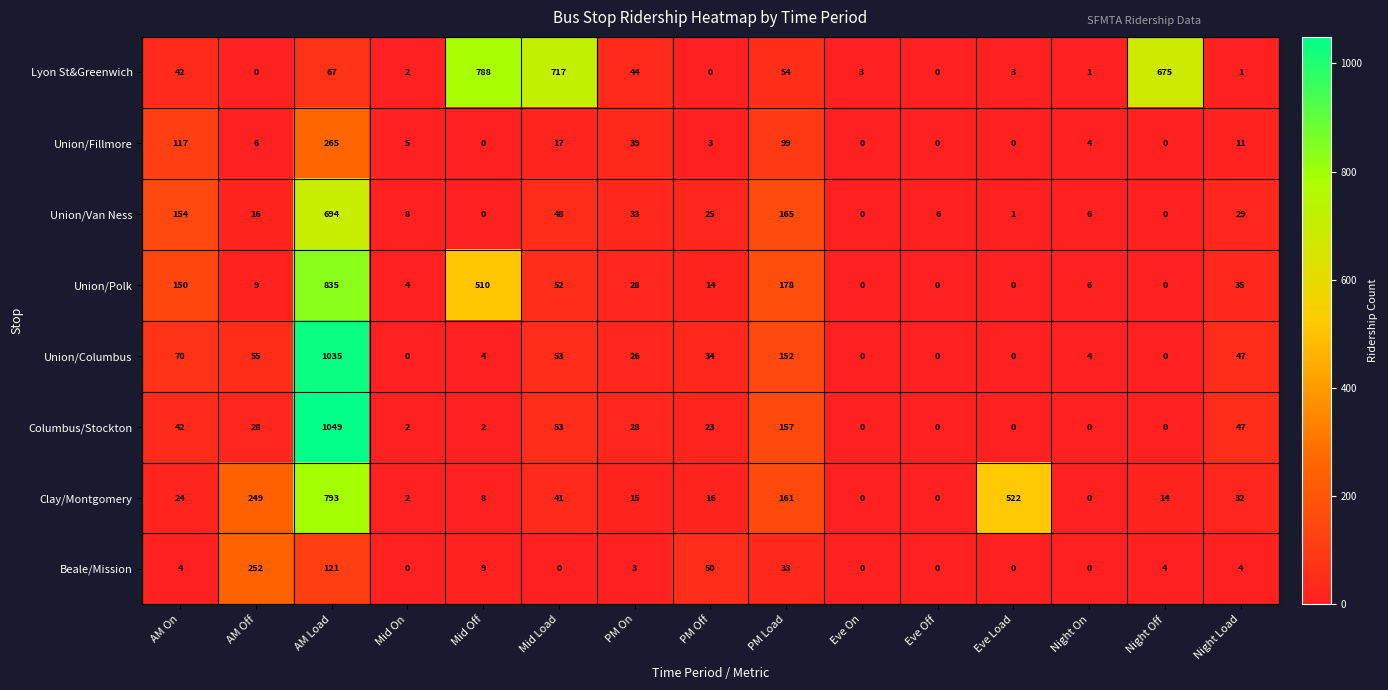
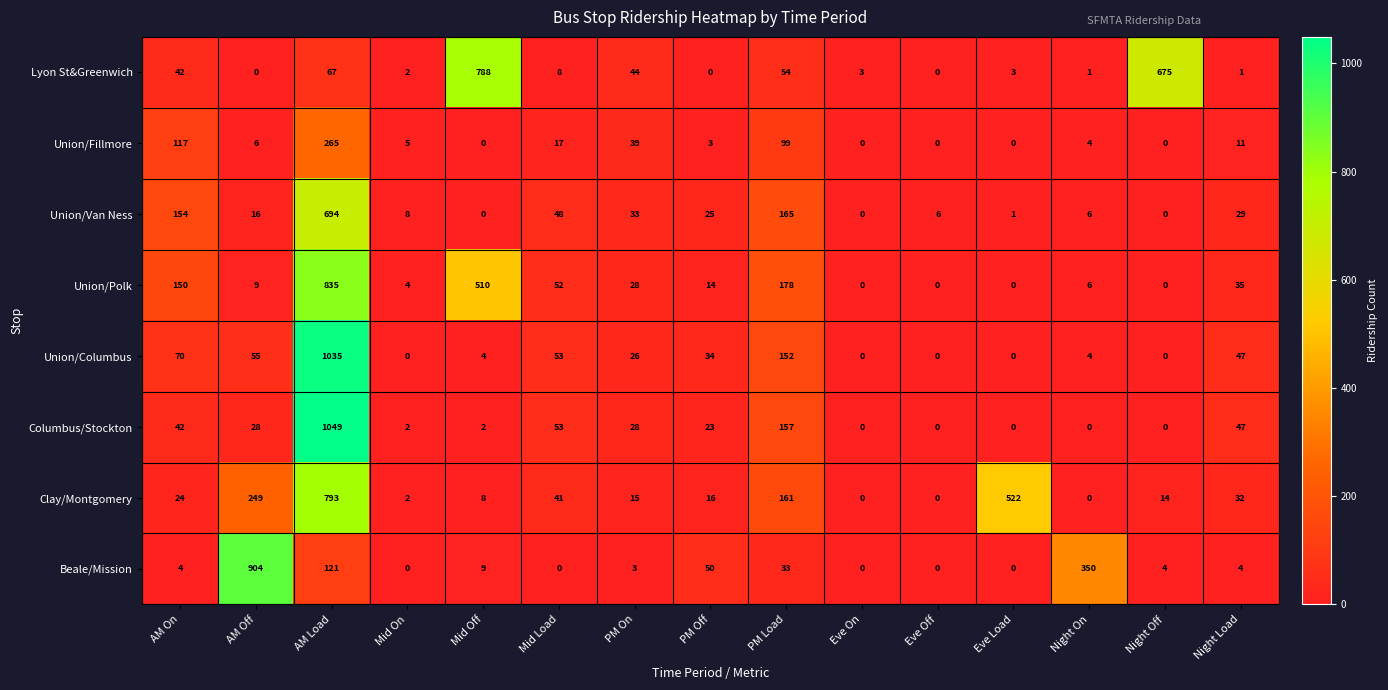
  {
    "Lyon St&Greenwich": {
      "AM On": 42,
      "AM Off": 0,
      "AM Load": 67,
      "Mid On": 2,
      "Mid Off": 788,
-     "Mid Load": 717,
+     "Mid Load": 8,
      "PM On": 44,
      "PM Off": 0,
      "PM Load": 54,
      "Eve On": 3,
      "Eve Off": 0,
      "Eve Load": 3,
      "Night On": 1,
      "Night Off": 675,
      "Night Load": 1
    },
    "Union/Fillmore": {
      "AM On": 117,
      "AM Off": 6,
      "AM Load": 265,
      "Mid On": 5,
      "Mid Off": 0,
      "Mid Load": 17,
      "PM On": 39,
      "PM Off": 3,
      "PM Load": 99,
      "Eve On": 0,
      "Eve Off": 0,
      "Eve Load": 0,
      "Night On": 4,
      "Night Off": 0,
      "Night Load": 11
    },
    "Union/Van Ness": {
      "AM On": 154,
      "AM Off": 16,
      "AM Load": 694,
      "Mid On": 8,
      "Mid Off": 0,
      "Mid Load": 48,
      "PM On": 33,
      "PM Off": 25,
      "PM Load": 165,
      "Eve On": 0,
      "Eve Off": 6,
      "Eve Load": 1,
      "Night On": 6,
      "Night Off": 0,
      "Night Load": 29
    },
    "Union/Polk": {
      "AM On": 150,
      "AM Off": 9,
      "AM Load": 835,
      "Mid On": 4,
      "Mid Off": 510,
      "Mid Load": 52,
      "PM On": 28,
      "PM Off": 14,
      "PM Load": 178,
      "Eve On": 0,
      "Eve Off": 0,
      "Eve Load": 0,
      "Night On": 6,
      "Night Off": 0,
      "Night Load": 35
    },
    "Union/Columbus": {
      "AM On": 70,
      "AM Off": 55,
      "AM Load": 1035,
      "Mid On": 0,
      "Mid Off": 4,
      "Mid Load": 53,
      "PM On": 26,
      "PM Off": 34,
      "PM Load": 152,
      "Eve On": 0,
      "Eve Off": 0,
      "Eve Load": 0,
      "Night On": 4,
      "Night Off": 0,
      "Night Load": 47
    },
    "Columbus/Stockton": {
      "AM On": 42,
      "AM Off": 28,
      "AM Load": 1049,
      "Mid On": 2,
      "Mid Off": 2,
      "Mid Load": 53,
      "PM On": 28,
      "PM Off": 23,
      "PM Load": 157,
      "Eve On": 0,
      "Eve Off": 0,
      "Eve Load": 0,
      "Night On": 0,
      "Night Off": 0,
      "Night Load": 47
    },
    "Clay/Montgomery": {
      "AM On": 24,
      "AM Off": 249,
      "AM Load": 793,
      "Mid On": 2,
      "Mid Off": 8,
      "Mid Load": 41,
      "PM On": 15,
      "PM Off": 16,
      "PM Load": 161,
      "Eve On": 0,
      "Eve Off": 0,
      "Eve Load": 522,
      "Night On": 0,
      "Night Off": 14,
      "Night Load": 32
    },
    "Beale/Mission": {
      "AM On": 4,
-     "AM Off": 252,
+     "AM Off": 904,
      "AM Load": 121,
      "Mid On": 0,
      "Mid Off": 9,
      "Mid Load": 0,
      "PM On": 3,
      "PM Off": 50,
      "PM Load": 33,
      "Eve On": 0,
      "Eve Off": 0,
      "Eve Load": 0,
-     "Night On": 0,
+     "Night On": 350,
      "Night Off": 4,
      "Night Load": 4
    }
  }
